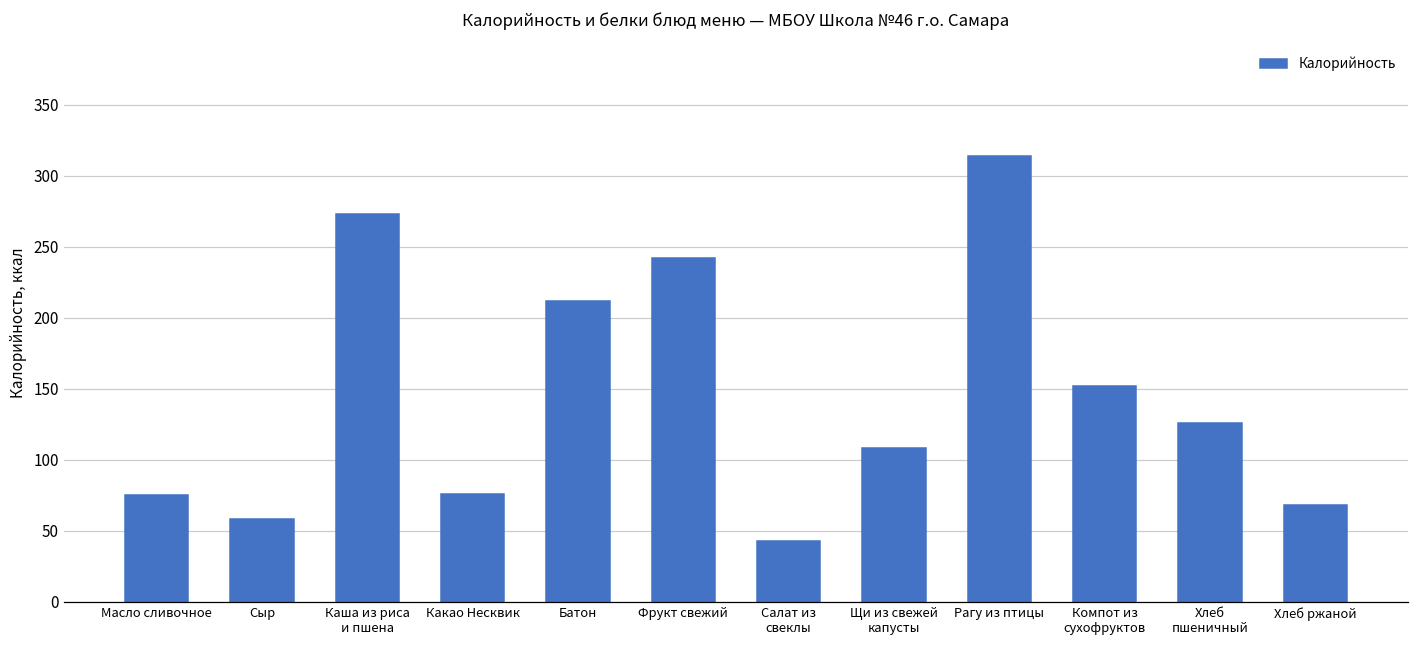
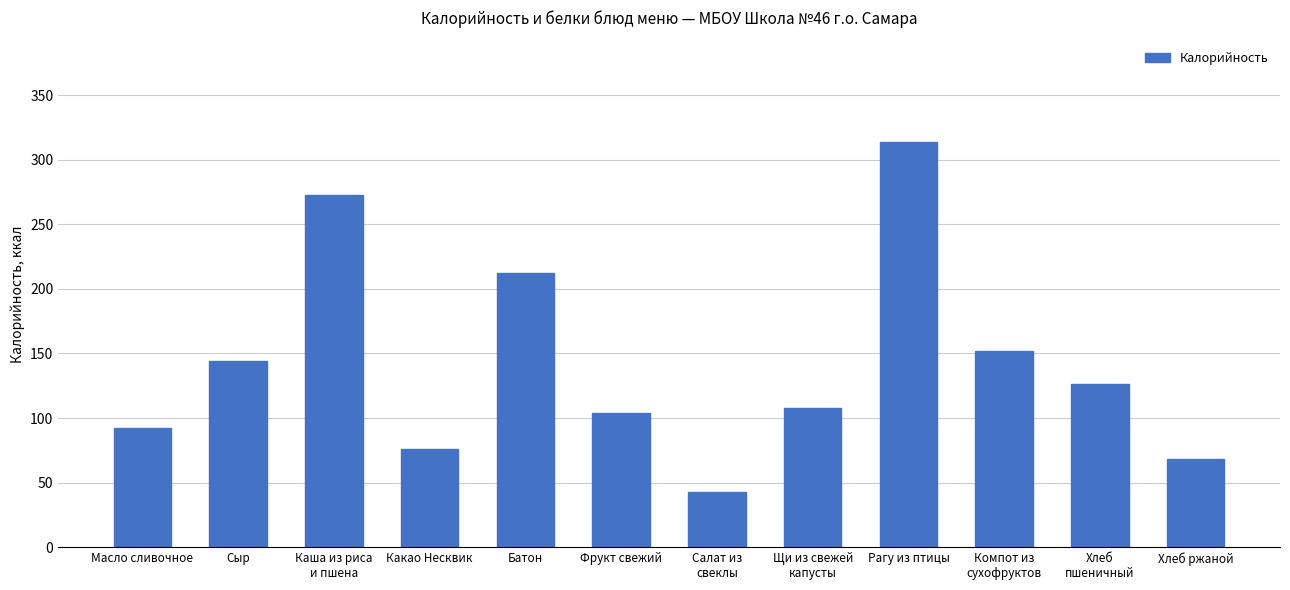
  {
-   "Масло сливочное": 75,
-   "Сыр": 58,
+   "Масло сливочное": 92,
+   "Сыр": 144,
    "Каша из риса и пшена": 273,
    "Какао Несквик": 76,
    "Батон": 212,
-   "Фрукт свежий": 242,
+   "Фрукт свежий": 104,
    "Салат из свеклы": 43,
    "Щи из свежей капусты": 108,
    "Рагу из птицы": 314,
    "Компот из сухофруктов": 152,
    "Хлеб пшеничный": 126,
    "Хлеб ржаной": 68
  }
